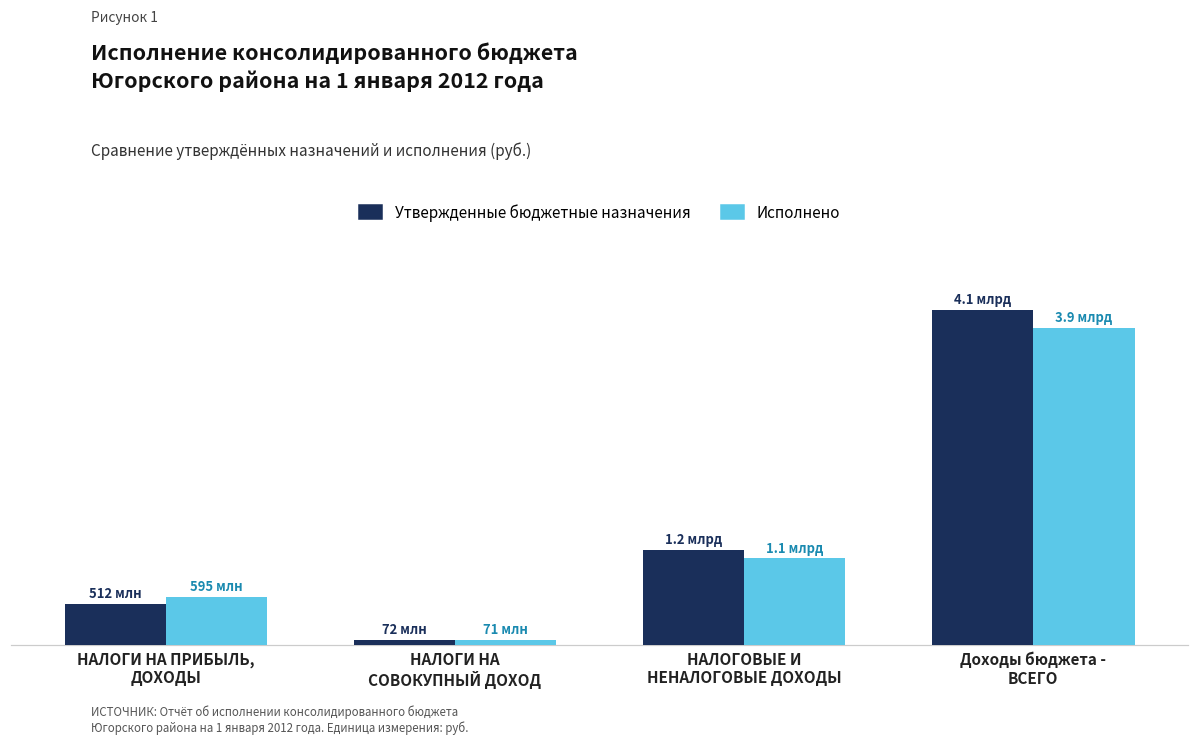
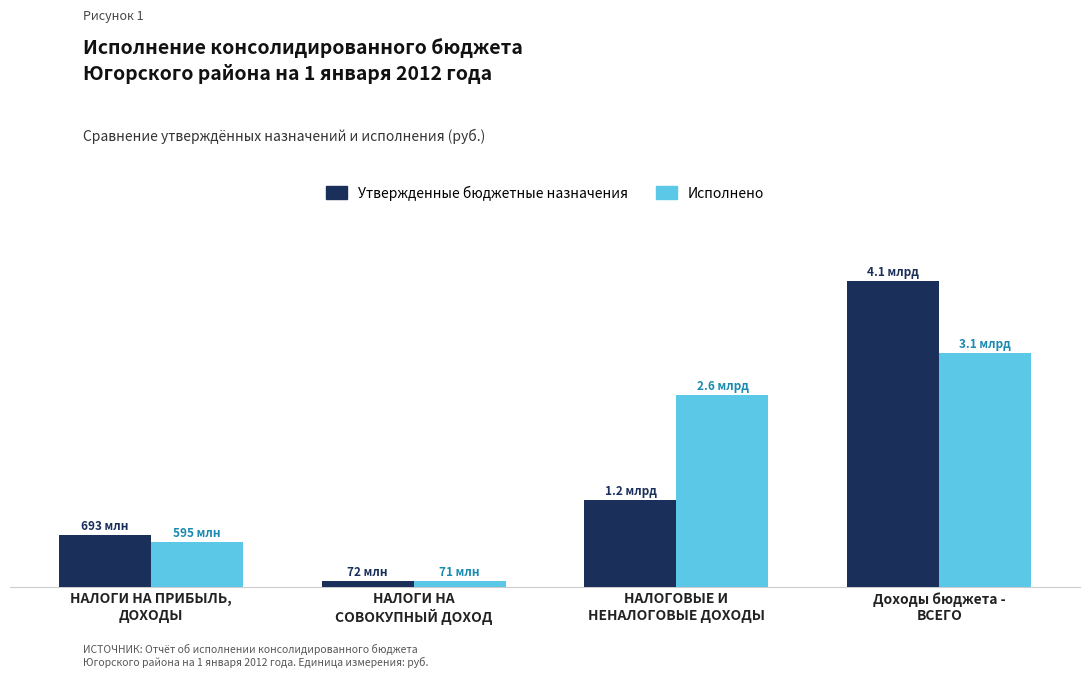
  {
    "Утвержденные бюджетные назначения": {
-     "НАЛОГИ НА ПРИБЫЛЬ, ДОХОДЫ": 512
+     "НАЛОГИ НА ПРИБЫЛЬ, ДОХОДЫ": 693
    },
    "Исполнено": {
-     "НАЛОГОВЫЕ И НЕНАЛОГОВЫЕ ДОХОДЫ": 1.1,
-     "Доходы бюджета - ВСЕГО": 3.9
+     "НАЛОГОВЫЕ И НЕНАЛОГОВЫЕ ДОХОДЫ": 2.6,
+     "Доходы бюджета - ВСЕГО": 3.1
    }
  }
